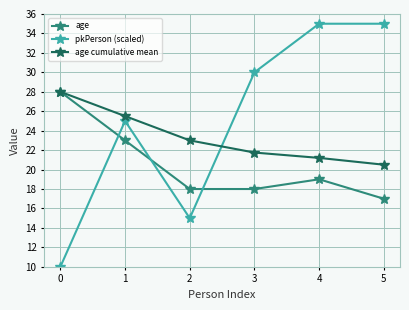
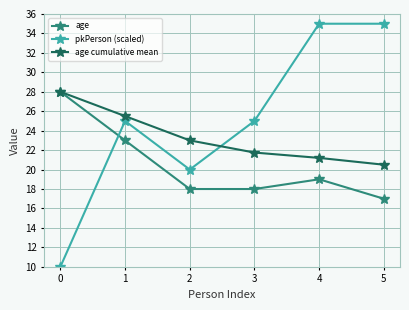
  {
    "pkPerson (scaled)": {
      "0": 10,
      "1": 25,
-     "2": 15,
-     "3": 30,
+     "2": 20,
+     "3": 25,
      "4": 35,
      "5": 35
    }
  }
